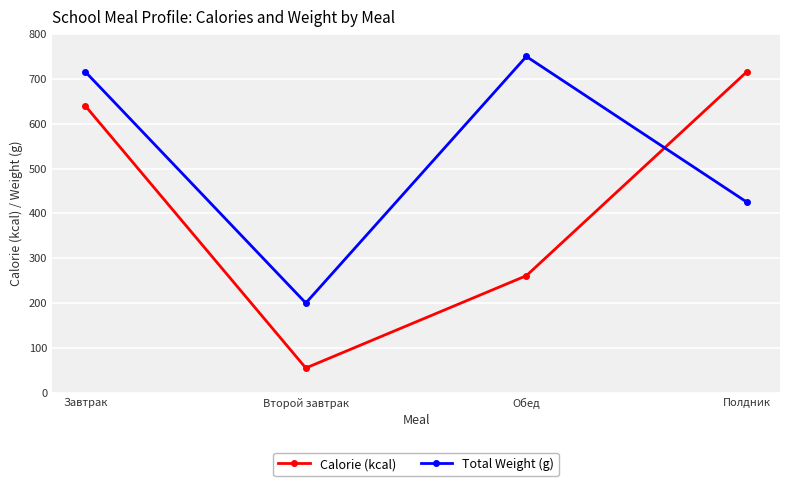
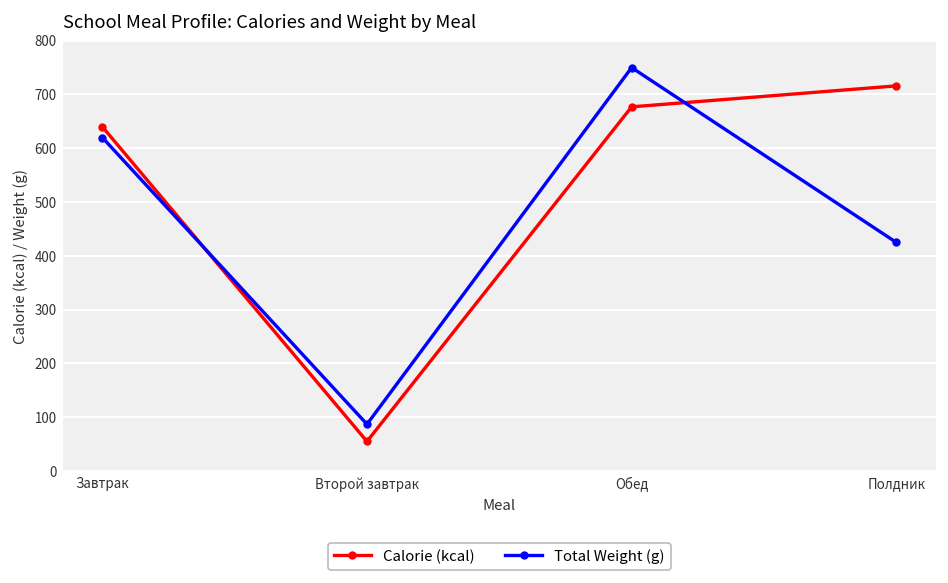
  {
    "Calorie (kcal)": {
      "Завтрак": 640,
      "Второй завтрак": 60,
-     "Обед": 260,
+     "Обед": 680,
      "Полдник": 720
    },
    "Total Weight (g)": {
-     "Завтрак": 720,
-     "Второй завтрак": 200,
+     "Завтрак": 620,
+     "Второй завтрак": 90,
      "Обед": 750,
      "Полдник": 430
    }
  }
